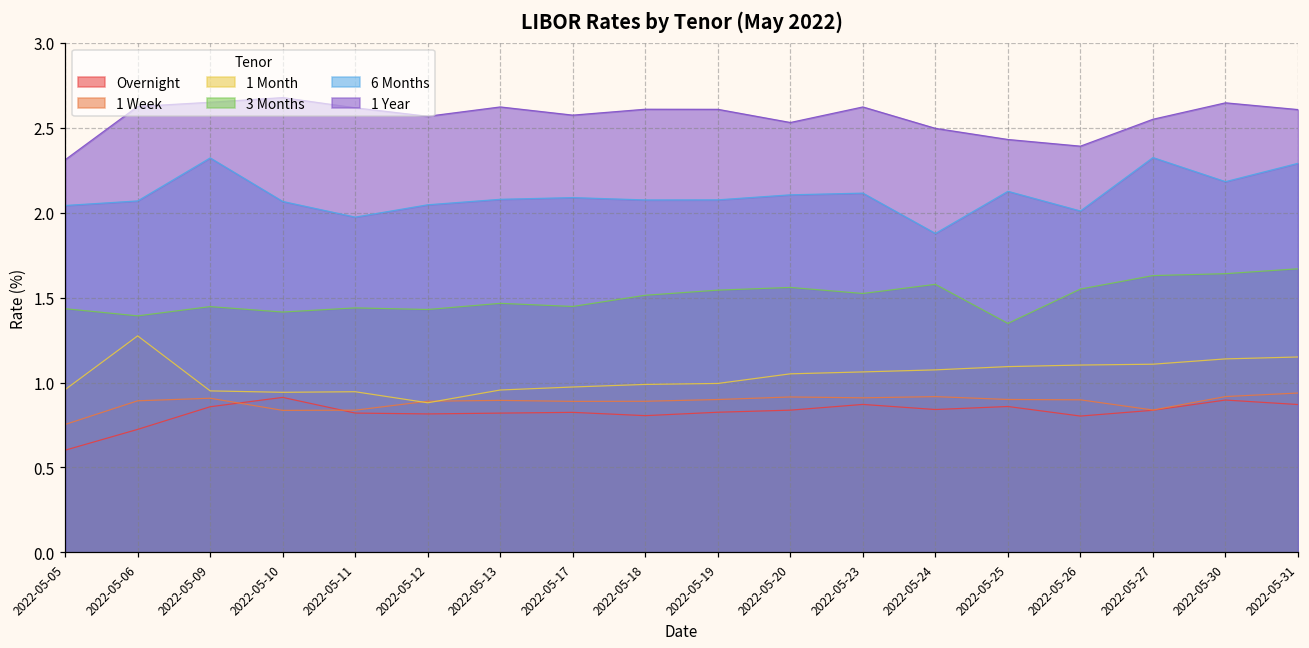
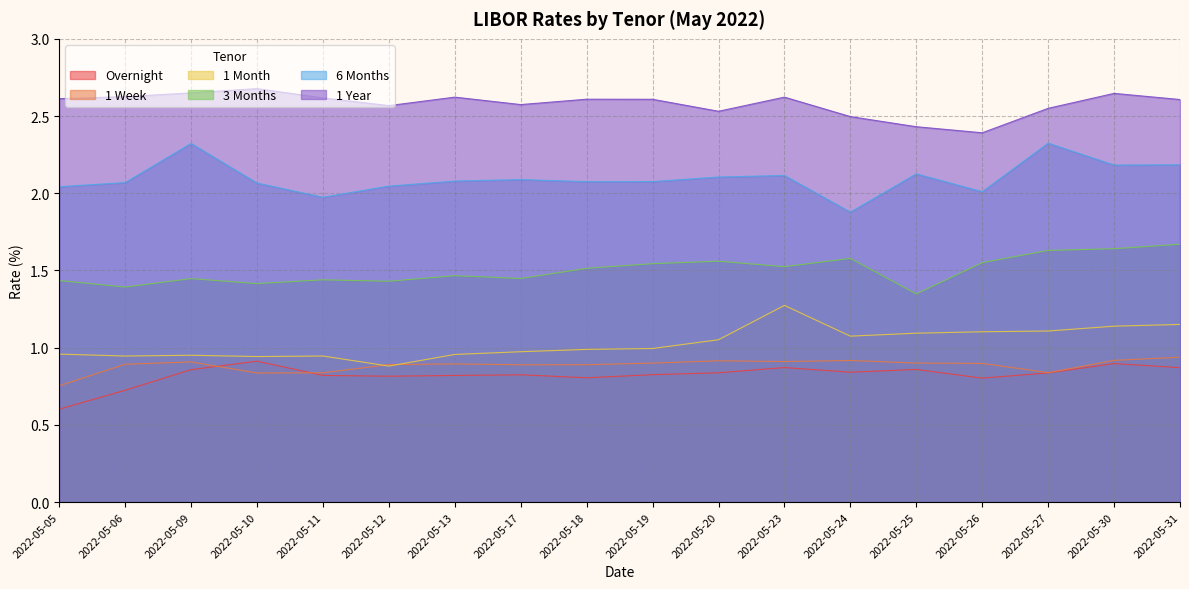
  {
    "1 Month": {
      "2022-05-05": 0.96,
-     "2022-05-06": 1.27,
+     "2022-05-06": 0.95,
      "2022-05-09": 0.95,
      "2022-05-10": 0.94,
      "2022-05-11": 0.95,
      "2022-05-13": 0.96,
      "2022-05-17": 0.97,
      "2022-05-18": 0.99,
      "2022-05-19": 0.99,
      "2022-05-20": 1.05,
-     "2022-05-23": 1.06,
+     "2022-05-23": 1.27,
      "2022-05-24": 1.07,
      "2022-05-25": 1.09,
      "2022-05-26": 1.10,
      "2022-05-27": 1.11,
      "2022-05-30": 1.14,
      "2022-05-31": 1.15
    },
    "3 Months": {
      "2022-05-05": 1.43,
      "2022-05-06": 1.39,
      "2022-05-09": 1.45,
      "2022-05-10": 1.42,
      "2022-05-11": 1.44,
      "2022-05-12": 1.43,
      "2022-05-13": 1.47,
      "2022-05-17": 1.45,
      "2022-05-18": 1.51,
      "2022-05-19": 1.54,
      "2022-05-20": 1.56,
      "2022-05-23": 1.52,
      "2022-05-24": 1.58,
      "2022-05-25": 1.35,
      "2022-05-26": 1.55,
      "2022-05-27": 1.63,
      "2022-05-30": 1.64,
      "2022-05-31": 1.67
    },
    "6 Months": {
      "2022-05-05": 2.04,
      "2022-05-06": 2.07,
      "2022-05-09": 2.32,
      "2022-05-10": 2.07,
      "2022-05-11": 1.97,
      "2022-05-12": 2.05,
      "2022-05-13": 2.08,
      "2022-05-17": 2.09,
      "2022-05-18": 2.08,
      "2022-05-19": 2.08,
      "2022-05-20": 2.11,
      "2022-05-23": 2.12,
      "2022-05-24": 1.88,
      "2022-05-25": 2.13,
      "2022-05-26": 2.01,
      "2022-05-27": 2.32,
      "2022-05-30": 2.18,
-     "2022-05-31": 2.29
+     "2022-05-31": 2.18
    },
    "1 Year": {
-     "2022-05-05": 2.31,
+     "2022-05-05": 2.61,
      "2022-05-13": 2.62,
      "2022-05-17": 2.57,
      "2022-05-18": 2.61,
      "2022-05-19": 2.61,
      "2022-05-20": 2.53,
      "2022-05-23": 2.62,
      "2022-05-24": 2.50,
      "2022-05-25": 2.43,
      "2022-05-26": 2.39,
      "2022-05-27": 2.55,
      "2022-05-30": 2.65,
      "2022-05-31": 2.61
    }
  }
